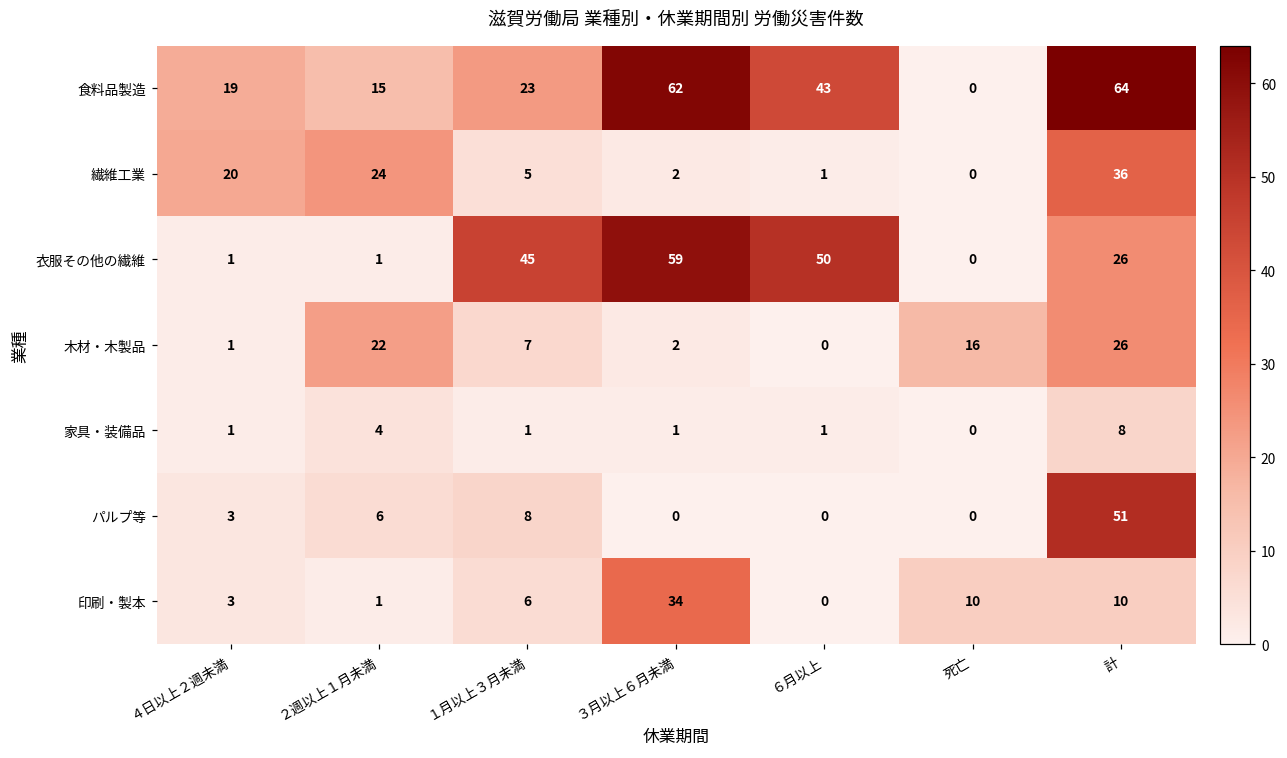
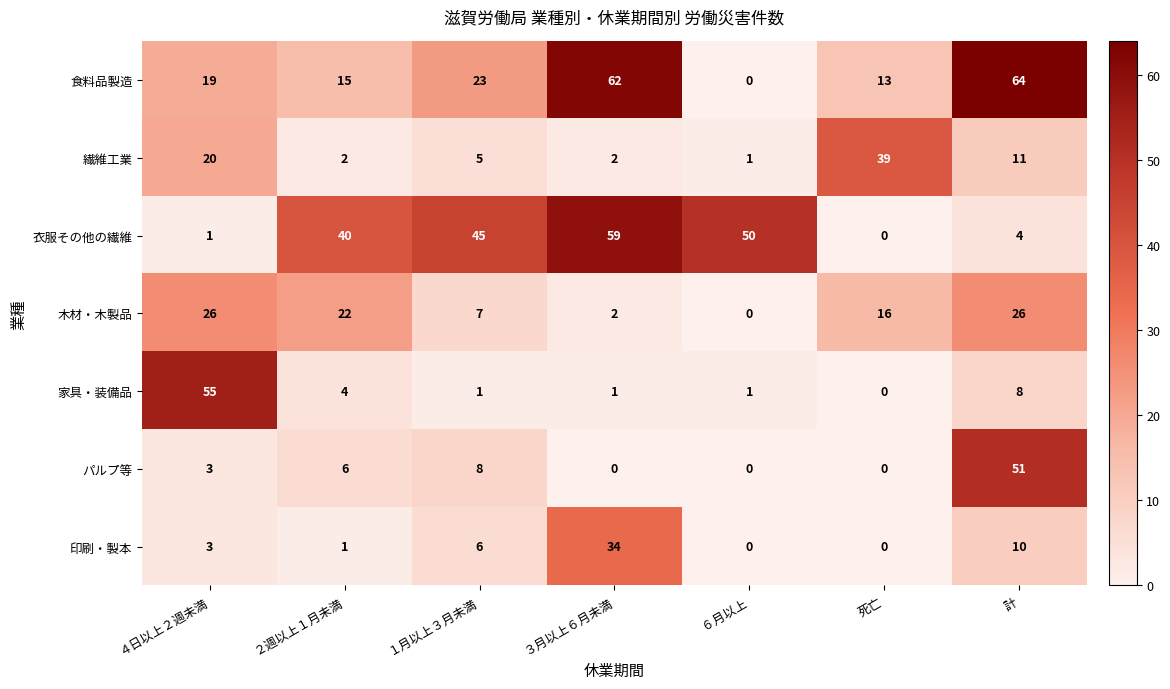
  {
    "食料品製造": {
      "４日以上２週未満": 19,
      "２週以上１月未満": 15,
      "１月以上３月未満": 23,
      "３月以上６月未満": 62,
-     "６月以上": 43,
-     "死亡": 0,
+     "６月以上": 0,
+     "死亡": 13,
      "計": 64
    },
    "繊維工業": {
      "４日以上２週未満": 20,
-     "２週以上１月未満": 24,
+     "２週以上１月未満": 2,
      "１月以上３月未満": 5,
      "３月以上６月未満": 2,
      "６月以上": 1,
-     "死亡": 0,
-     "計": 36
+     "死亡": 39,
+     "計": 11
    },
    "衣服その他の繊維": {
      "４日以上２週未満": 1,
-     "２週以上１月未満": 1,
+     "２週以上１月未満": 40,
      "１月以上３月未満": 45,
      "３月以上６月未満": 59,
      "６月以上": 50,
      "死亡": 0,
-     "計": 26
+     "計": 4
    },
    "木材・木製品": {
-     "４日以上２週未満": 1,
+     "４日以上２週未満": 26,
      "２週以上１月未満": 22,
      "１月以上３月未満": 7,
      "３月以上６月未満": 2,
      "６月以上": 0,
      "死亡": 16,
      "計": 26
    },
    "家具・装備品": {
-     "４日以上２週未満": 1,
+     "４日以上２週未満": 55,
      "２週以上１月未満": 4,
      "１月以上３月未満": 1,
      "３月以上６月未満": 1,
      "６月以上": 1,
      "死亡": 0,
      "計": 8
    },
    "パルプ等": {
      "４日以上２週未満": 3,
      "２週以上１月未満": 6,
      "１月以上３月未満": 8,
      "３月以上６月未満": 0,
      "６月以上": 0,
      "死亡": 0,
      "計": 51
    },
    "印刷・製本": {
      "４日以上２週未満": 3,
      "２週以上１月未満": 1,
      "１月以上３月未満": 6,
      "３月以上６月未満": 34,
      "６月以上": 0,
-     "死亡": 10,
+     "死亡": 0,
      "計": 10
    }
  }
